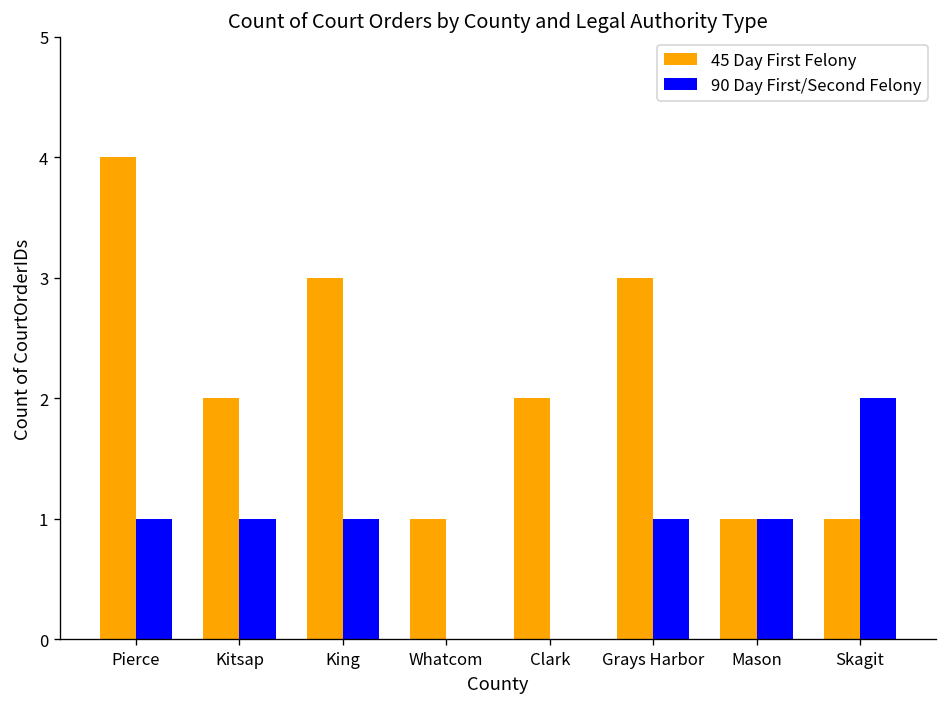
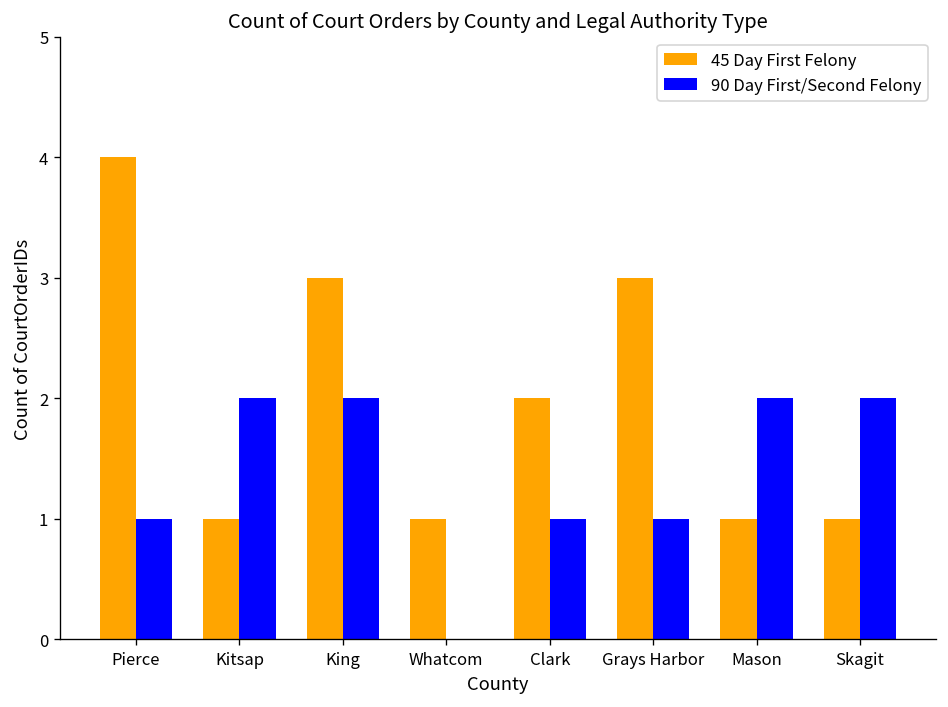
  {
    "45 Day First Felony": {
      "Pierce": 4,
-     "Kitsap": 2,
+     "Kitsap": 1,
      "King": 3,
      "Whatcom": 1,
      "Clark": 2,
      "Grays Harbor": 3,
      "Mason": 1,
      "Skagit": 1
    },
    "90 Day First/Second Felony": {
      "Pierce": 1,
-     "Kitsap": 1,
-     "King": 1,
+     "Kitsap": 2,
+     "King": 2,
      "Whatcom": 0,
-     "Clark": 0,
+     "Clark": 1,
      "Grays Harbor": 1,
-     "Mason": 1,
+     "Mason": 2,
      "Skagit": 2
    }
  }
